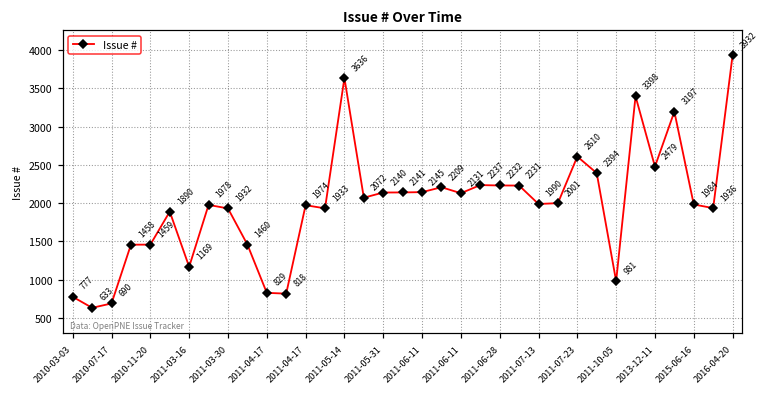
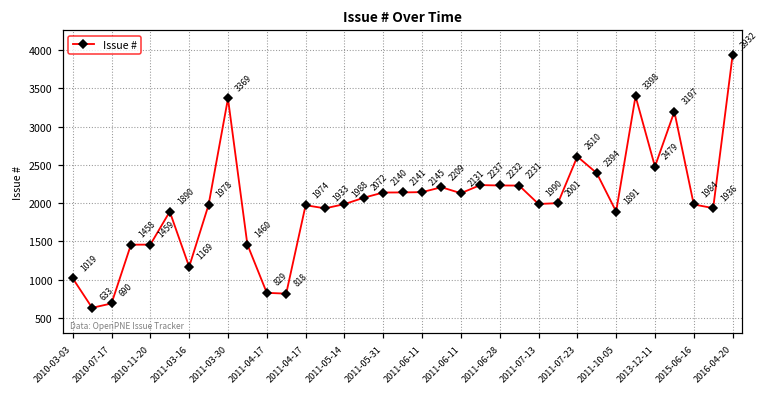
  {
-   "2010-03-03": 777,
+   "2010-03-03": 1019,
    "2010-07-17": 690,
    "2011-03-16": 1169,
-   "2011-03-30": 1932,
-   "2011-05-14": 3636,
+   "2011-03-30": 3369,
+   "2011-05-14": 1988,
    "2011-07-13": 1990,
    "2011-07-23": 2610,
-   "2011-10-05": 981,
+   "2011-10-05": 1891,
    "2013-12-11": 2479,
    "2015-06-16": 1984,
    "2016-04-20": 3932
  }
